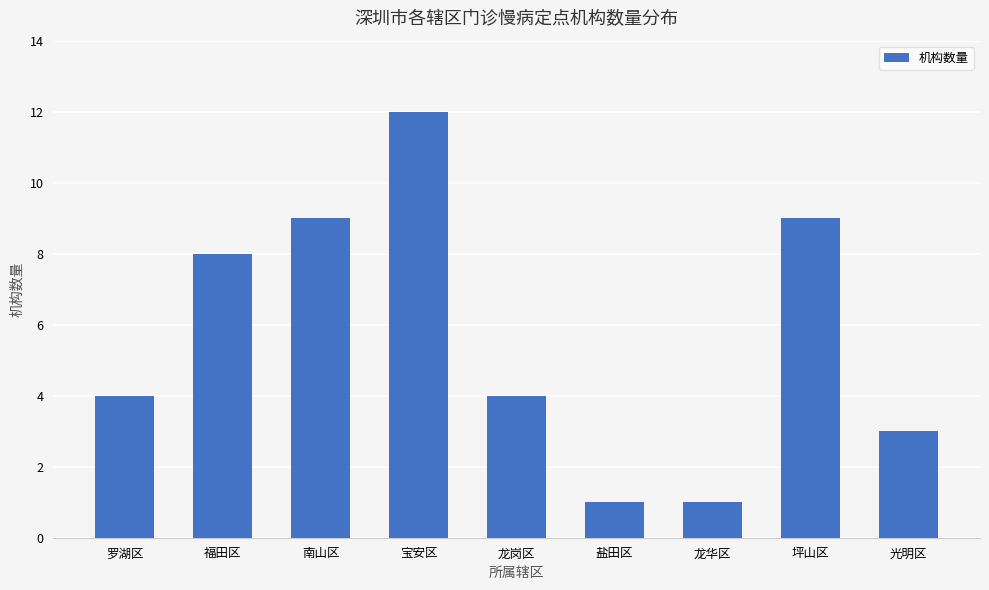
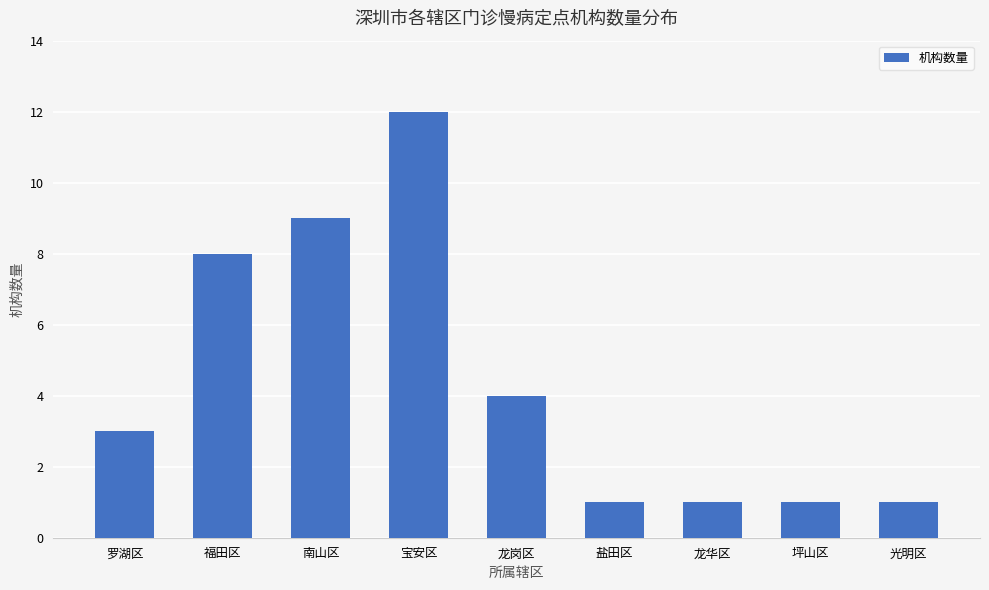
  {
-   "罗湖区": 4,
+   "罗湖区": 3,
    "福田区": 8,
    "南山区": 9,
    "宝安区": 12,
    "龙岗区": 4,
    "盐田区": 1,
    "龙华区": 1,
-   "坪山区": 9,
-   "光明区": 3
+   "坪山区": 1,
+   "光明区": 1
  }
